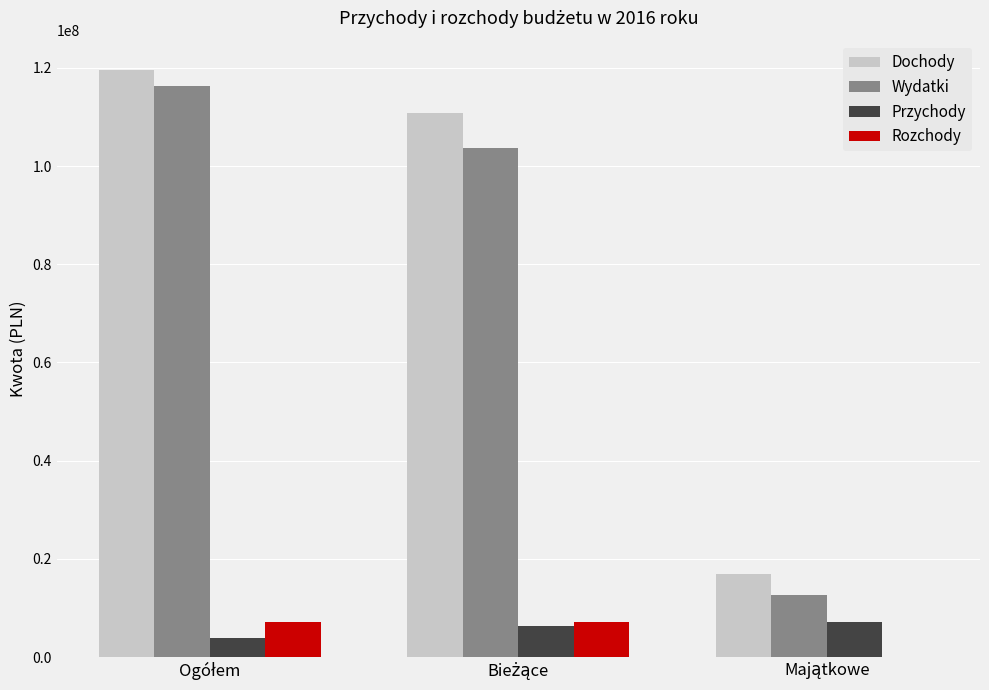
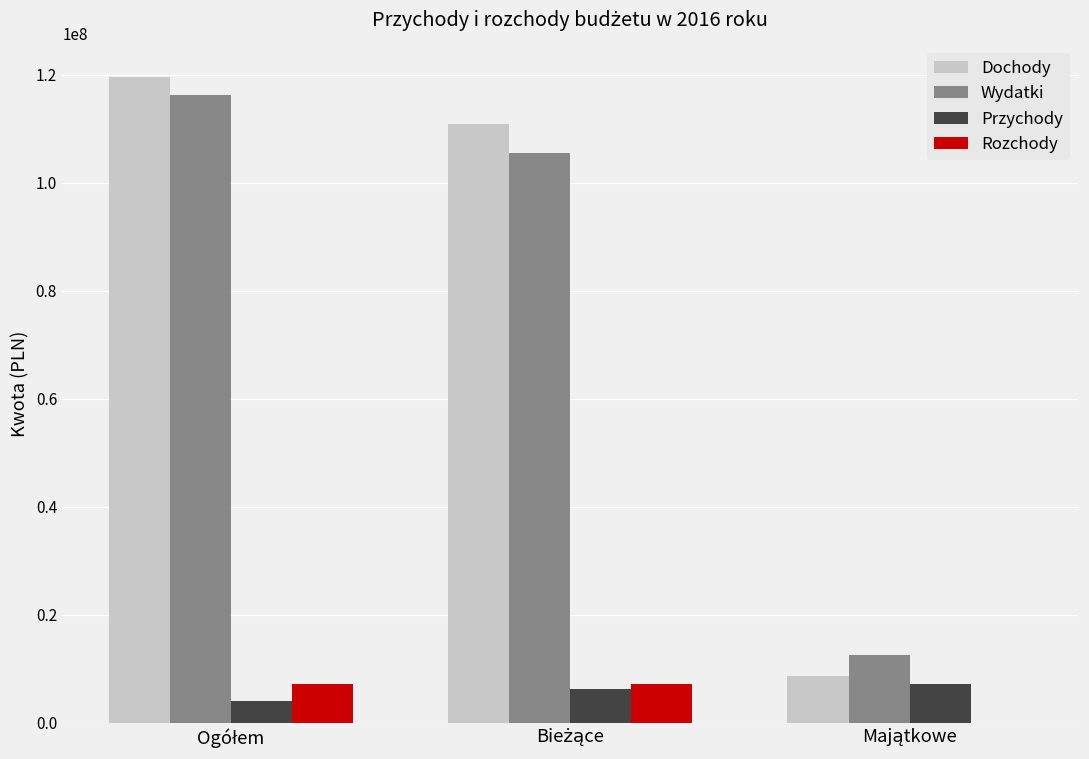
  {
    "Dochody": {
      "Ogółem": 120000000,
      "Bieżące": 111000000,
-     "Majątkowe": 17000000
+     "Majątkowe": 9000000
    },
    "Wydatki": {
      "Ogółem": 116000000,
-     "Bieżące": 104000000,
+     "Bieżące": 105000000,
      "Majątkowe": 13000000
    },
    "Przychody": {
      "Ogółem": 4000000,
      "Bieżące": 6000000,
      "Majątkowe": 7000000
    },
    "Rozchody": {
      "Ogółem": 7000000,
      "Bieżące": 7000000,
      "Majątkowe": 0
    }
  }
